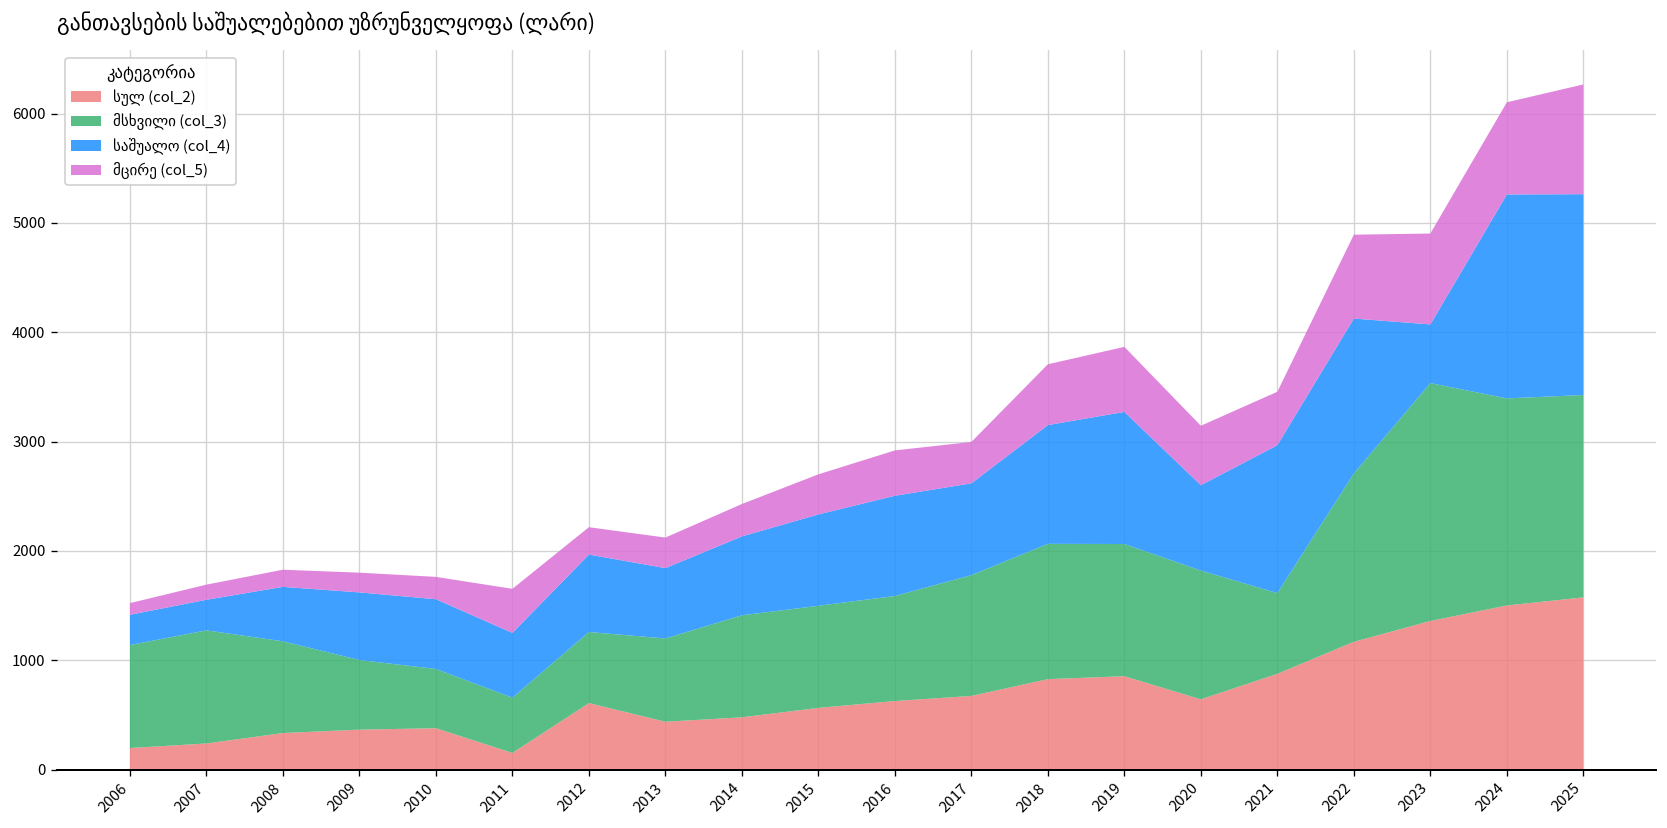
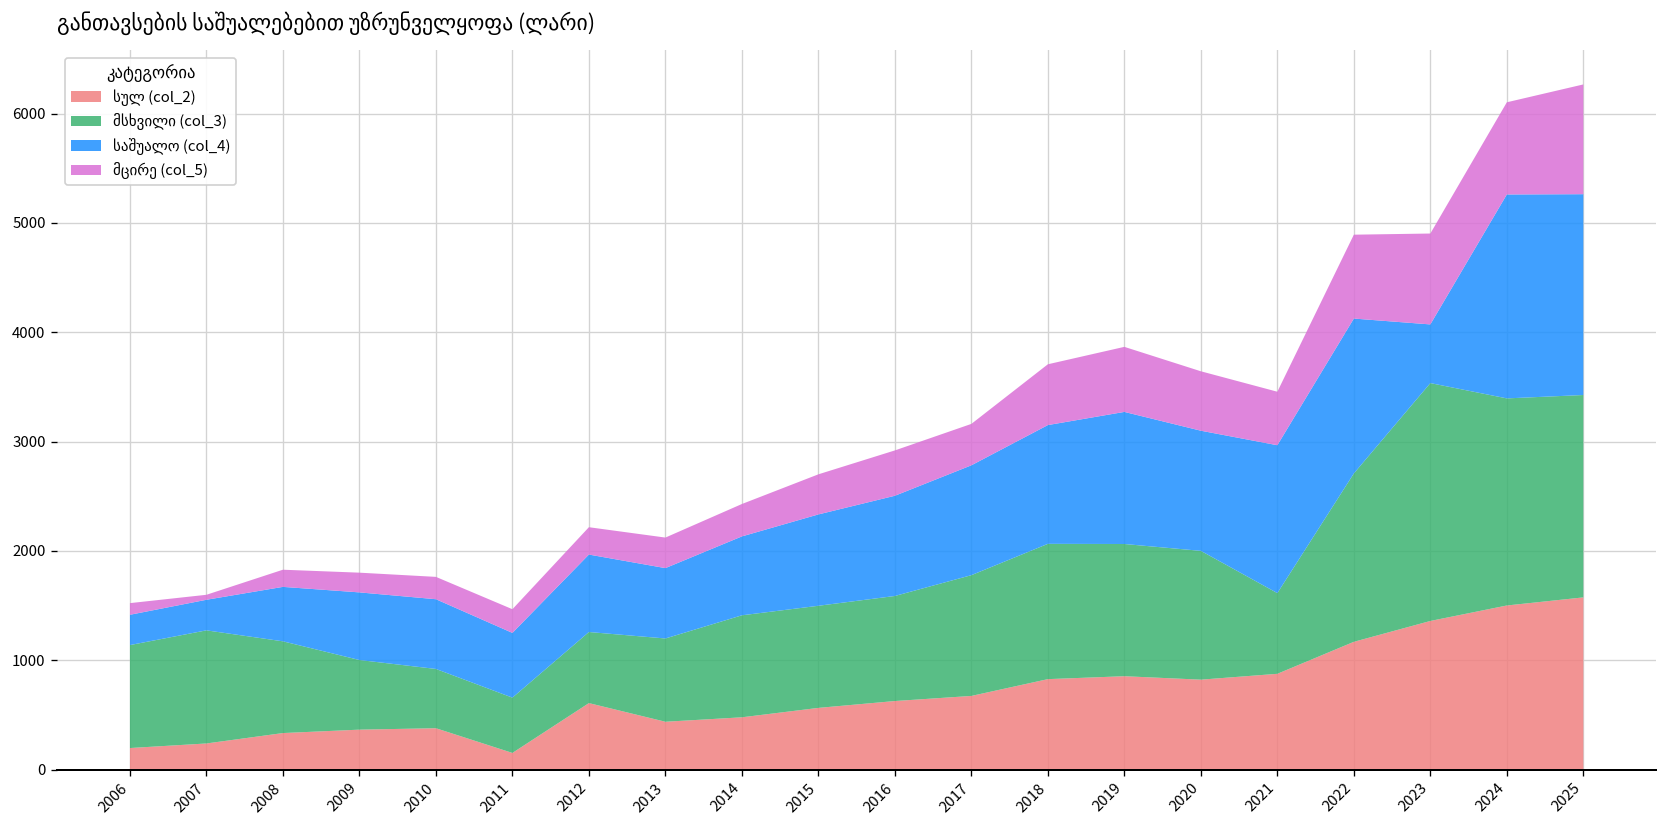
  {
    "სულ (col_2)": {
      "2006": 200,
      "2007": 200,
      "2008": 300,
      "2009": 400,
      "2010": 400,
      "2011": 200,
      "2012": 600,
      "2013": 400,
      "2014": 500,
      "2015": 600,
      "2016": 600,
      "2017": 700,
      "2018": 800,
      "2019": 900,
-     "2020": 600,
+     "2020": 800,
      "2021": 900,
      "2022": 1200,
      "2023": 1400,
      "2024": 1500,
      "2025": 1600
    },
    "მსხვილი (col_3)": {
      "2006": 900,
      "2007": 1000,
      "2008": 800,
      "2009": 600,
      "2010": 500,
      "2011": 500,
      "2012": 700,
      "2013": 800,
      "2014": 900,
      "2015": 900,
      "2016": 1000,
      "2017": 1100,
      "2018": 1200,
      "2019": 1200,
      "2020": 1200,
      "2021": 700,
      "2022": 1500,
      "2023": 2200,
      "2024": 1900,
      "2025": 1900
    },
    "საშუალო (col_4)": {
      "2006": 300,
      "2007": 300,
      "2008": 500,
      "2009": 600,
      "2010": 600,
      "2011": 600,
      "2012": 700,
      "2013": 600,
      "2014": 700,
      "2015": 800,
      "2016": 900,
-     "2017": 800,
+     "2017": 1000,
      "2018": 1100,
      "2019": 1200,
-     "2020": 800,
+     "2020": 1100,
      "2021": 1400,
      "2022": 1400,
      "2023": 500,
      "2024": 1900,
      "2025": 1800
    },
    "მცირე (col_5)": {
      "2006": 100,
-     "2007": 100,
+     "2007": 0,
      "2008": 200,
      "2009": 200,
      "2010": 200,
-     "2011": 400,
+     "2011": 200,
      "2012": 300,
      "2013": 300,
      "2014": 300,
      "2015": 400,
      "2016": 400,
      "2017": 400,
      "2018": 600,
      "2019": 600,
      "2020": 500,
      "2021": 500,
      "2022": 800,
      "2023": 800,
      "2024": 800,
      "2025": 1000
    }
  }
